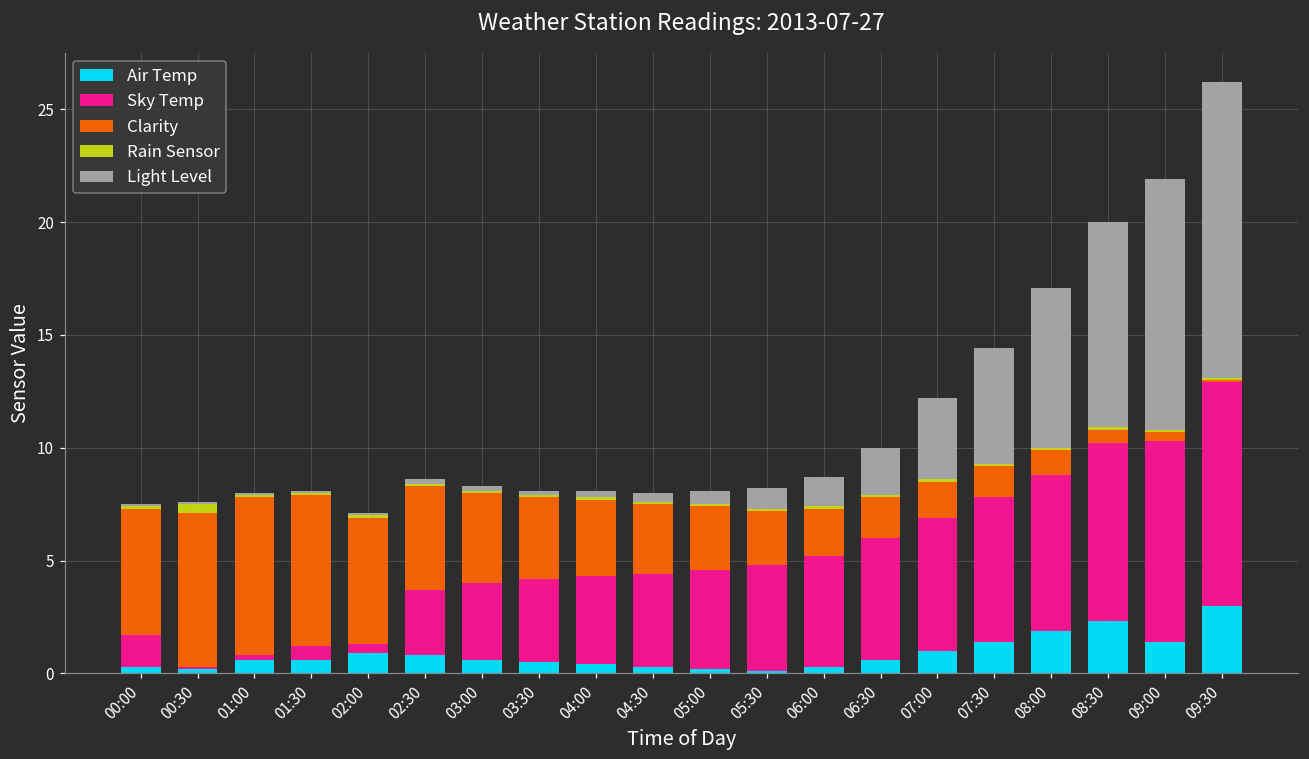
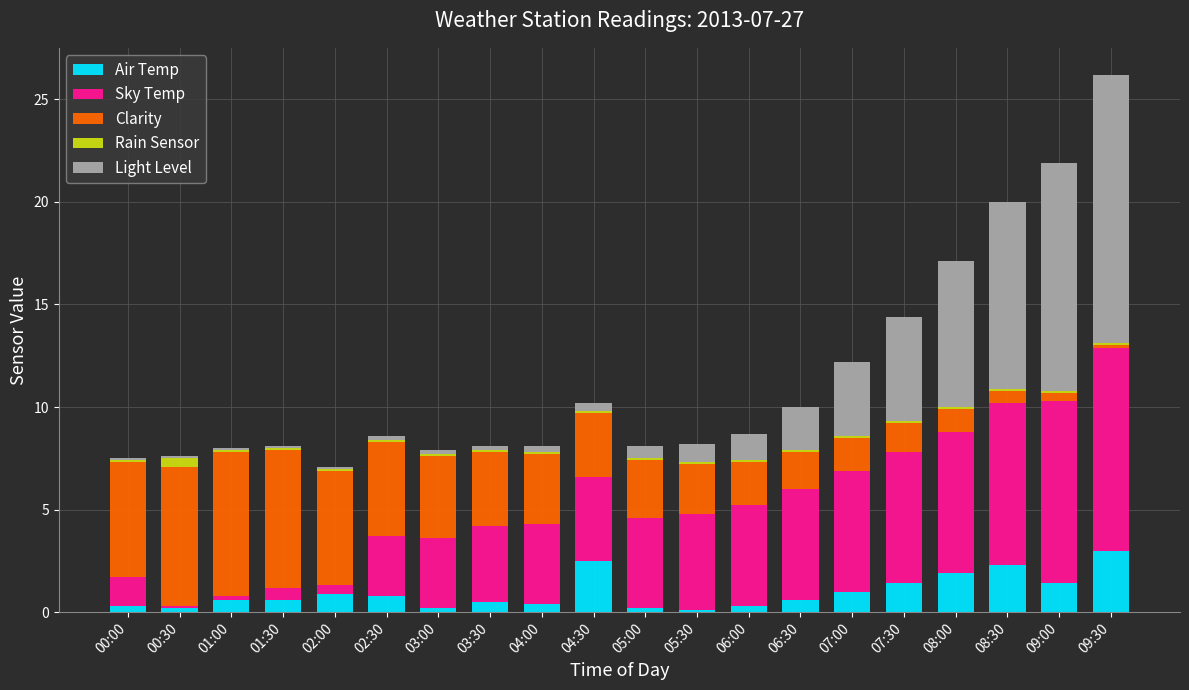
  {
    "Air Temp": {
      "00:00": 0.3,
      "00:30": 0.2,
      "01:00": 0.6,
      "01:30": 0.6,
      "02:00": 0.9,
      "02:30": 0.8,
-     "03:00": 0.6,
+     "03:00": 0.2,
      "03:30": 0.5,
      "04:00": 0.4,
-     "04:30": 0.3,
+     "04:30": 2.5,
      "05:00": 0.2,
      "06:00": 0.3,
      "06:30": 0.6,
      "07:00": 1.0,
      "07:30": 1.4,
      "08:00": 1.9,
      "08:30": 2.3,
      "09:00": 1.4,
      "09:30": 3.0
    },
    "Sky Temp": {
      "00:00": 1.4,
      "01:00": 0.2,
      "01:30": 0.6,
      "02:00": 0.4,
      "02:30": 2.9,
      "03:00": 3.4,
      "03:30": 3.7,
      "04:00": 3.9,
      "04:30": 4.1,
      "05:00": 4.4,
      "05:30": 4.7,
      "06:00": 4.9,
      "06:30": 5.4,
      "07:00": 5.9,
      "07:30": 6.4,
      "08:00": 6.9,
      "08:30": 7.9,
      "09:00": 8.9,
      "09:30": 9.9
    },
    "Clarity": {
      "00:00": 5.6,
      "00:30": 6.8,
      "01:00": 7.0,
      "01:30": 6.7,
      "02:00": 5.6,
      "02:30": 4.6,
      "03:00": 4.0,
      "03:30": 3.6,
      "04:00": 3.4,
      "04:30": 3.1,
      "05:00": 2.8,
      "05:30": 2.4,
      "06:00": 2.1,
      "06:30": 1.8,
      "07:00": 1.6,
      "07:30": 1.4,
      "08:00": 1.1,
      "08:30": 0.6,
      "09:00": 0.4
    },
    "Rain Sensor": {
      "00:30": 0.4
    },
    "Light Level": {
      "02:30": 0.2,
      "03:00": 0.2,
      "03:30": 0.2,
      "04:00": 0.3,
      "04:30": 0.4,
      "05:00": 0.6,
      "05:30": 0.9,
      "06:00": 1.3,
      "06:30": 2.1,
      "07:00": 3.6,
      "07:30": 5.1,
      "08:00": 7.1,
      "08:30": 9.1,
      "09:00": 11.1,
      "09:30": 13.1
    }
  }
